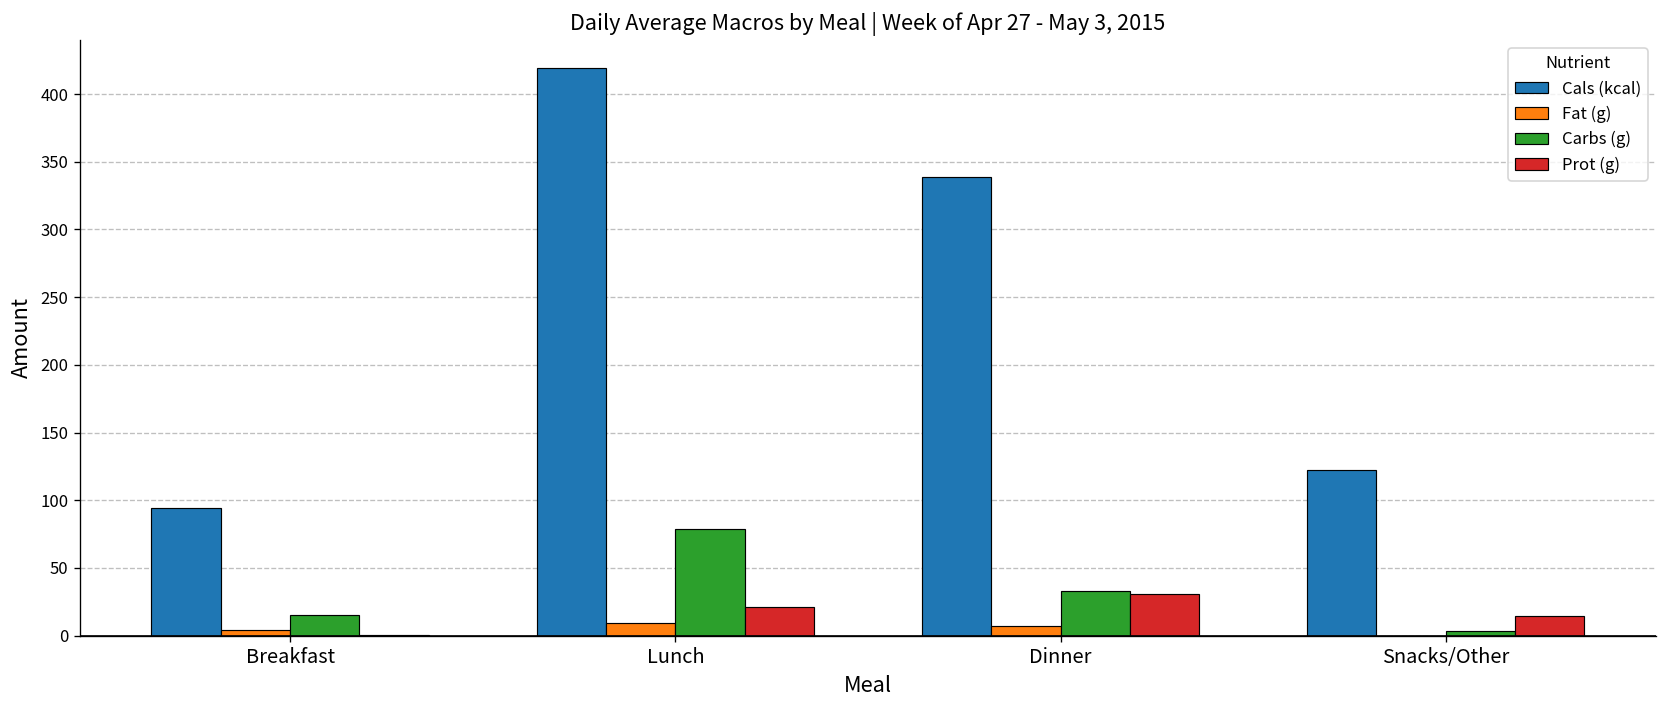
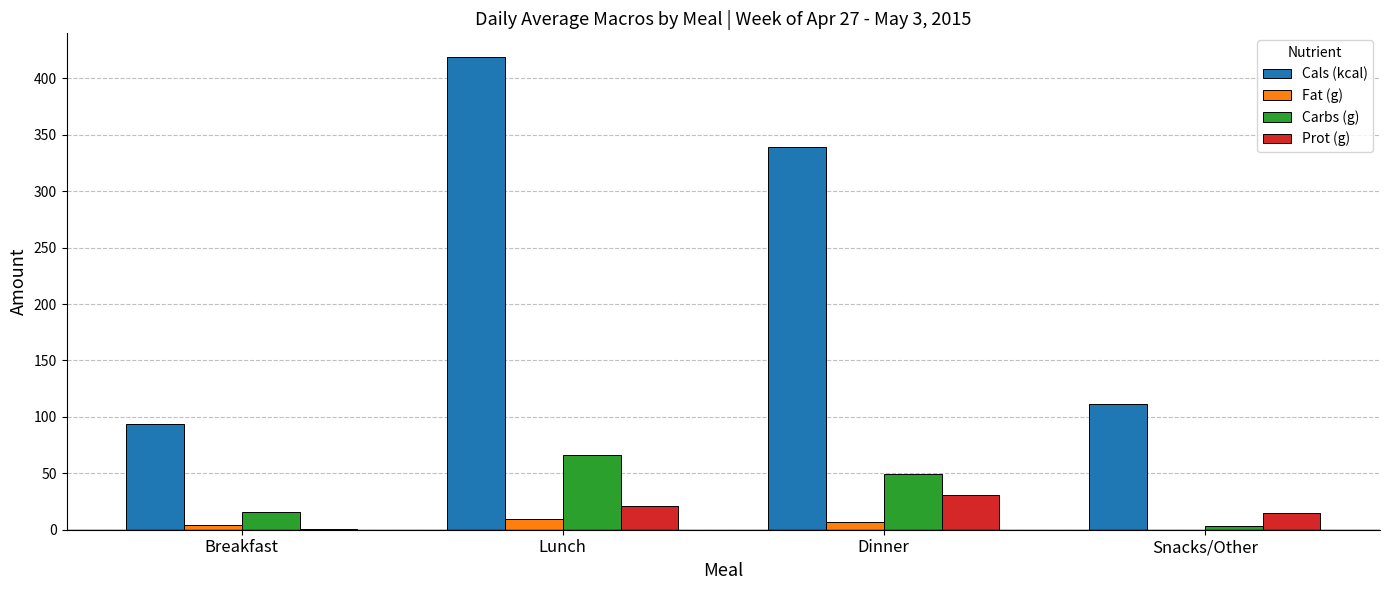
  {
    "Cals (kcal)": {
      "Breakfast": 94,
      "Lunch": 419,
      "Dinner": 339,
-     "Snacks/Other": 122
+     "Snacks/Other": 111
    },
    "Fat (g)": {
      "Breakfast": 4,
      "Lunch": 9,
      "Dinner": 7,
      "Snacks/Other": 0
    },
    "Carbs (g)": {
      "Breakfast": 16,
-     "Lunch": 79,
-     "Dinner": 33,
+     "Lunch": 66,
+     "Dinner": 49,
      "Snacks/Other": 3
    },
    "Prot (g)": {
      "Lunch": 21,
      "Dinner": 31,
      "Snacks/Other": 14
    }
  }
